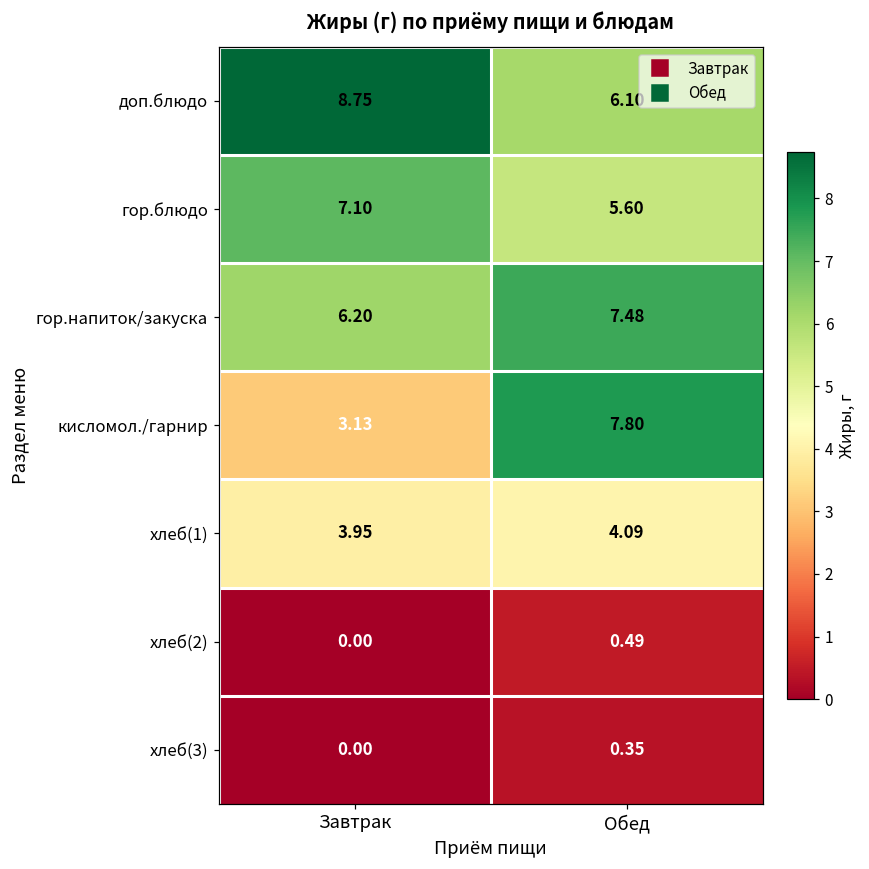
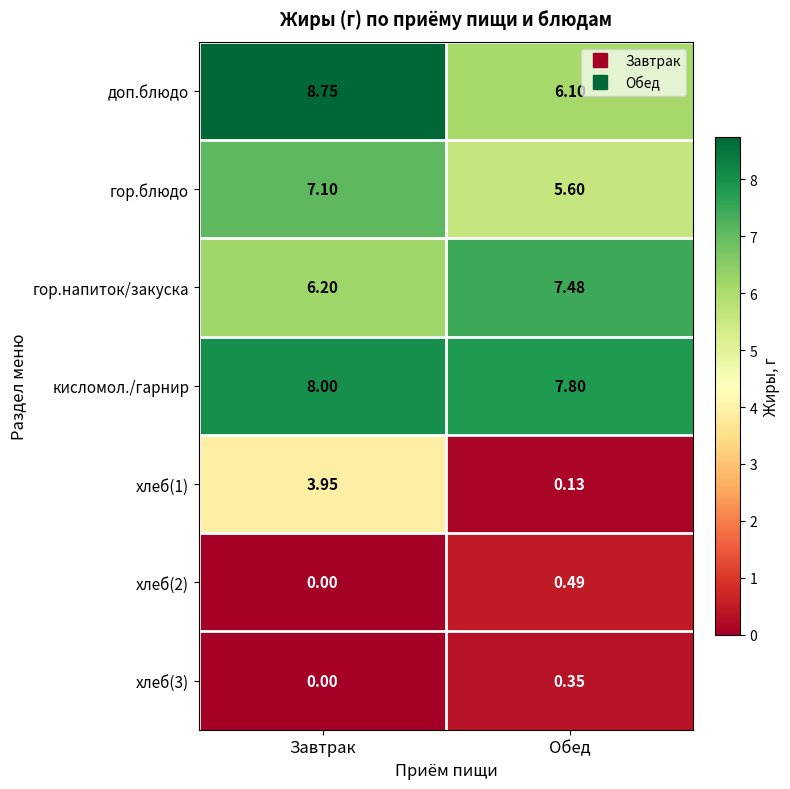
  {
    "доп.блюдо": {
      "Завтрак": 8.75
    },
    "гор.блюдо": {
      "Завтрак": 7.10,
      "Обед": 5.60
    },
    "гор.напиток/закуска": {
      "Завтрак": 6.20,
      "Обед": 7.48
    },
    "кисломол./гарнир": {
-     "Завтрак": 3.13,
+     "Завтрак": 8.00,
      "Обед": 7.80
    },
    "хлеб(1)": {
      "Завтрак": 3.95,
-     "Обед": 4.09
+     "Обед": 0.13
    },
    "хлеб(2)": {
      "Завтрак": 0.00,
      "Обед": 0.49
    },
    "хлеб(3)": {
      "Завтрак": 0.00,
      "Обед": 0.35
    }
  }
